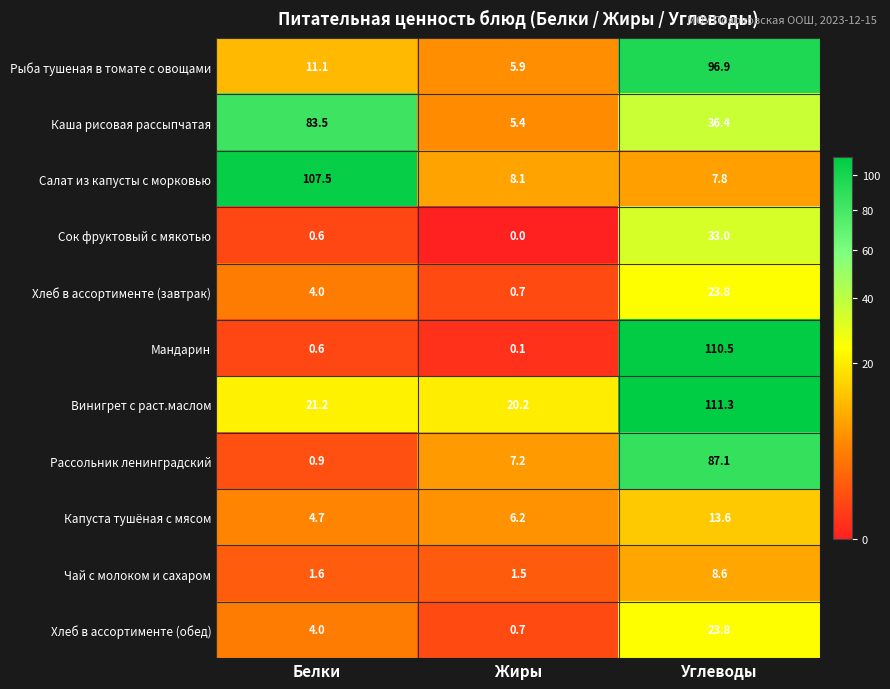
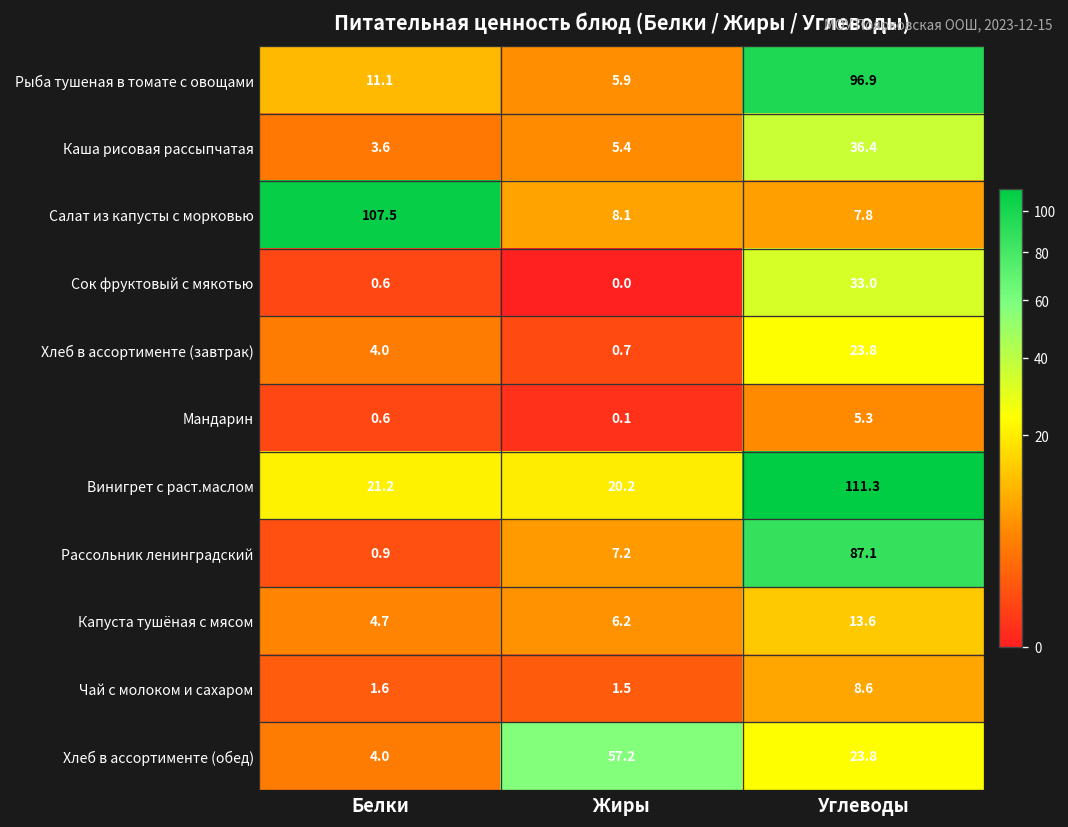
  {
    "Рыба тушеная в томате с овощами": {
      "Белки": 11.1,
      "Жиры": 5.9,
      "Углеводы": 96.9
    },
    "Каша рисовая рассыпчатая": {
-     "Белки": 83.5,
+     "Белки": 3.6,
      "Жиры": 5.4,
      "Углеводы": 36.4
    },
    "Салат из капусты с морковью": {
      "Белки": 107.5,
      "Жиры": 8.1,
      "Углеводы": 7.8
    },
    "Сок фруктовый с мякотью": {
      "Белки": 0.6,
      "Жиры": 0.0,
      "Углеводы": 33.0
    },
    "Хлеб в ассортименте (завтрак)": {
      "Белки": 4.0,
      "Жиры": 0.7,
      "Углеводы": 23.8
    },
    "Мандарин": {
      "Белки": 0.6,
      "Жиры": 0.1,
-     "Углеводы": 110.5
+     "Углеводы": 5.3
    },
    "Винигрет с раст.маслом": {
      "Белки": 21.2,
      "Жиры": 20.2,
      "Углеводы": 111.3
    },
    "Рассольник ленинградский": {
      "Белки": 0.9,
      "Жиры": 7.2,
      "Углеводы": 87.1
    },
    "Капуста тушёная с мясом": {
      "Белки": 4.7,
      "Жиры": 6.2,
      "Углеводы": 13.6
    },
    "Чай с молоком и сахаром": {
      "Белки": 1.6,
      "Жиры": 1.5,
      "Углеводы": 8.6
    },
    "Хлеб в ассортименте (обед)": {
      "Белки": 4.0,
-     "Жиры": 0.7,
+     "Жиры": 57.2,
      "Углеводы": 23.8
    }
  }
